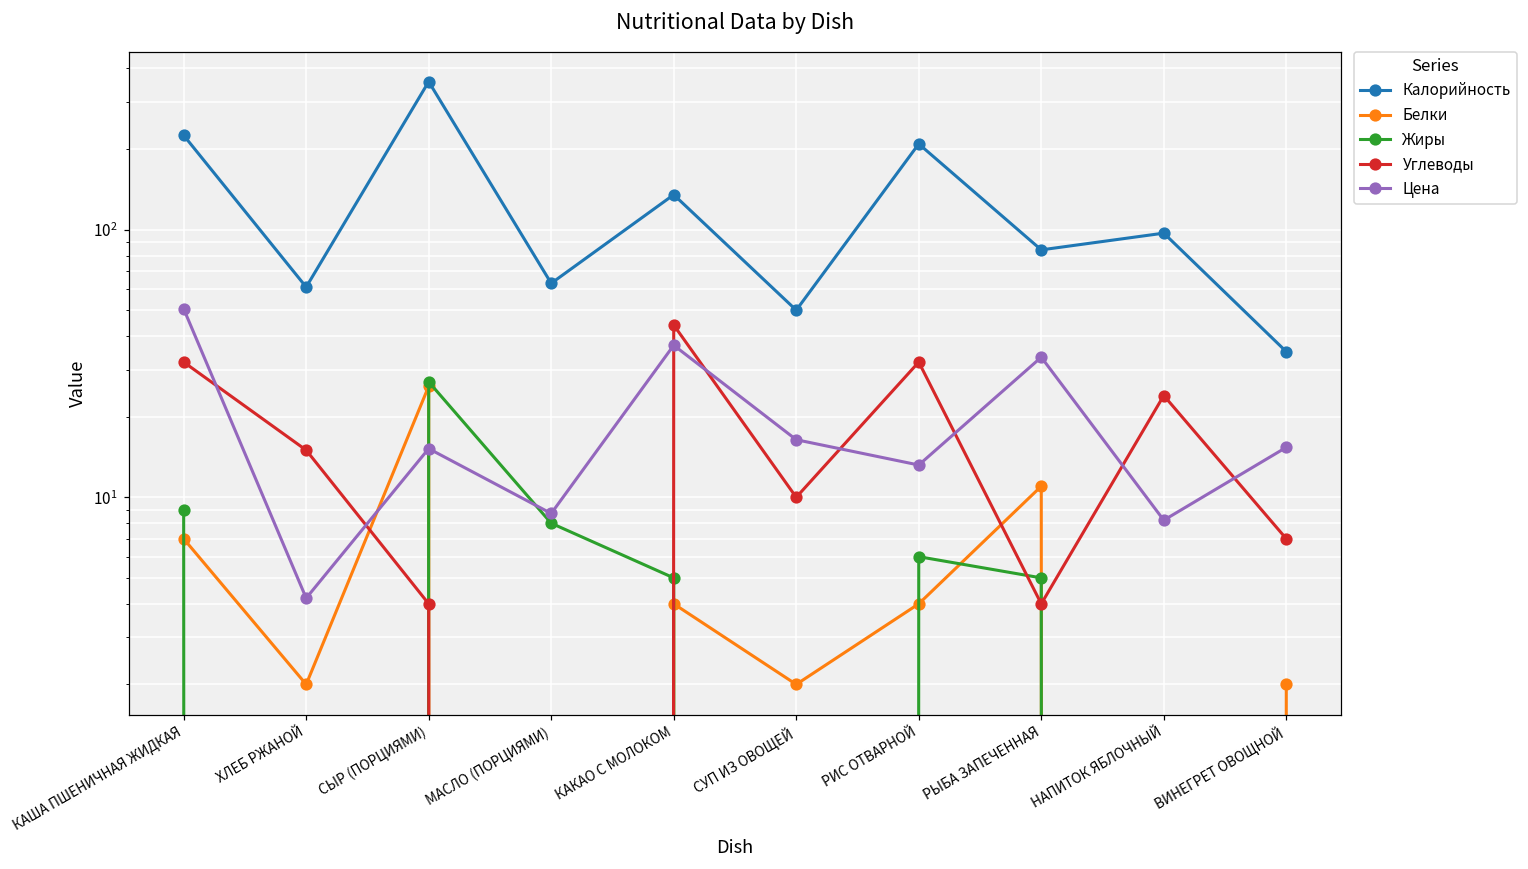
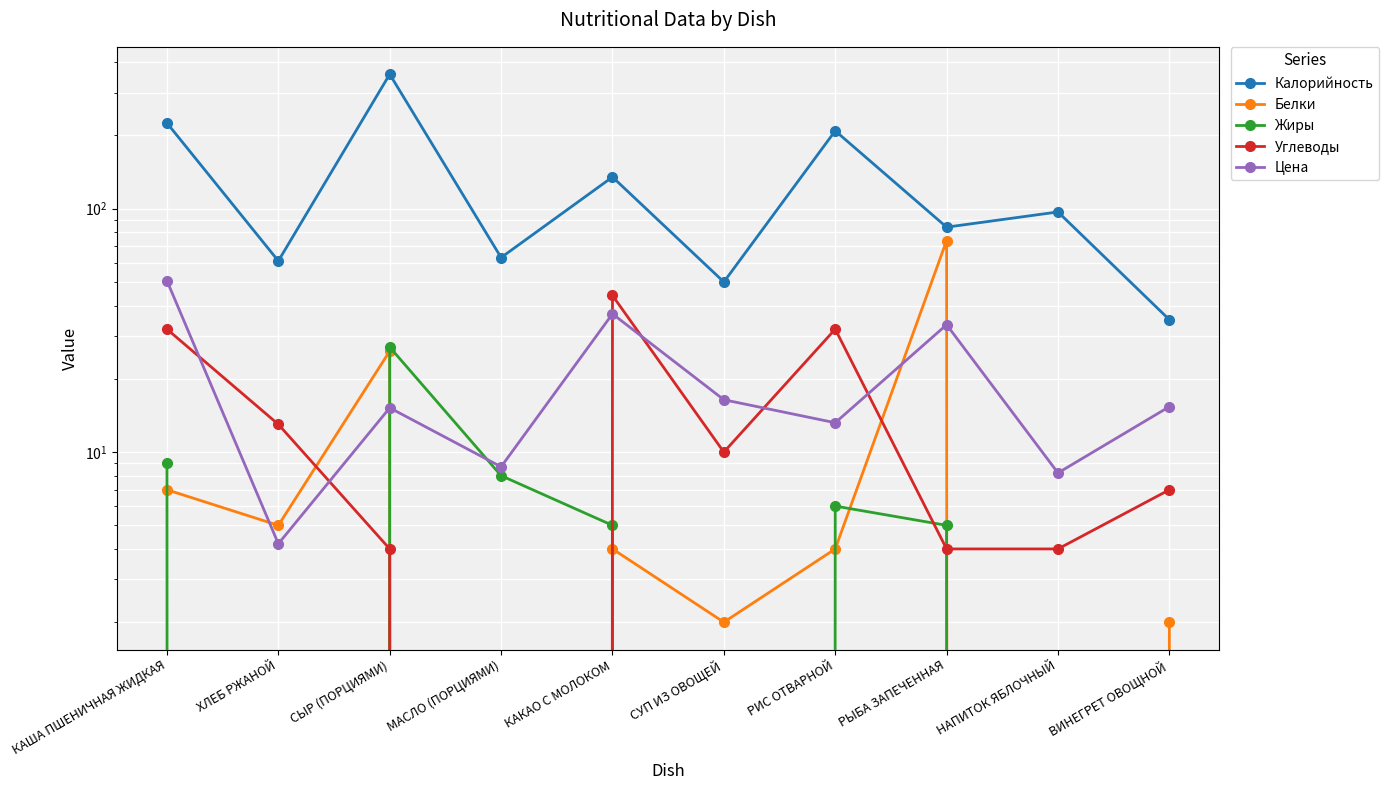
  {
    "Калорийность": {
      "КАША ПШЕНИЧНАЯ ЖИДКАЯ": 230,
      "ХЛЕБ РЖАНОЙ": 61,
      "СЫР (ПОРЦИЯМИ)": 360,
      "МАСЛО (ПОРЦИЯМИ)": 63,
      "КАКАО С МОЛОКОМ": 140,
      "СУП ИЗ ОВОЩЕЙ": 50,
      "РИС ОТВАРНОЙ": 210,
      "РЫБА ЗАПЕЧЕННАЯ": 84,
      "НАПИТОК ЯБЛОЧНЫЙ": 97,
      "ВИНЕГРЕТ ОВОЩНОЙ": 35
    },
    "Белки": {
      "КАША ПШЕНИЧНАЯ ЖИДКАЯ": 7,
-     "ХЛЕБ РЖАНОЙ": 2,
+     "ХЛЕБ РЖАНОЙ": 5,
      "СЫР (ПОРЦИЯМИ)": 26,
      "КАКАО С МОЛОКОМ": 4,
      "СУП ИЗ ОВОЩЕЙ": 2,
      "РИС ОТВАРНОЙ": 4,
-     "РЫБА ЗАПЕЧЕННАЯ": 11,
+     "РЫБА ЗАПЕЧЕННАЯ": 74,
      "ВИНЕГРЕТ ОВОЩНОЙ": 2
    },
    "Жиры": {
      "КАША ПШЕНИЧНАЯ ЖИДКАЯ": 9,
      "СЫР (ПОРЦИЯМИ)": 27,
      "МАСЛО (ПОРЦИЯМИ)": 8,
      "КАКАО С МОЛОКОМ": 5,
      "РИС ОТВАРНОЙ": 6,
      "РЫБА ЗАПЕЧЕННАЯ": 5
    },
    "Углеводы": {
      "КАША ПШЕНИЧНАЯ ЖИДКАЯ": 32,
-     "ХЛЕБ РЖАНОЙ": 15,
+     "ХЛЕБ РЖАНОЙ": 13,
      "СЫР (ПОРЦИЯМИ)": 4,
      "КАКАО С МОЛОКОМ": 44,
      "СУП ИЗ ОВОЩЕЙ": 10,
      "РИС ОТВАРНОЙ": 32,
      "РЫБА ЗАПЕЧЕННАЯ": 4,
-     "НАПИТОК ЯБЛОЧНЫЙ": 24,
+     "НАПИТОК ЯБЛОЧНЫЙ": 4,
      "ВИНЕГРЕТ ОВОЩНОЙ": 7
    },
    "Цена": {
      "КАША ПШЕНИЧНАЯ ЖИДКАЯ": 51,
      "ХЛЕБ РЖАНОЙ": 4.2,
      "СЫР (ПОРЦИЯМИ)": 15,
      "МАСЛО (ПОРЦИЯМИ)": 8.7,
      "КАКАО С МОЛОКОМ": 37,
      "СУП ИЗ ОВОЩЕЙ": 16,
      "РИС ОТВАРНОЙ": 13,
      "РЫБА ЗАПЕЧЕННАЯ": 33,
      "НАПИТОК ЯБЛОЧНЫЙ": 8.2,
      "ВИНЕГРЕТ ОВОЩНОЙ": 15
    }
  }
